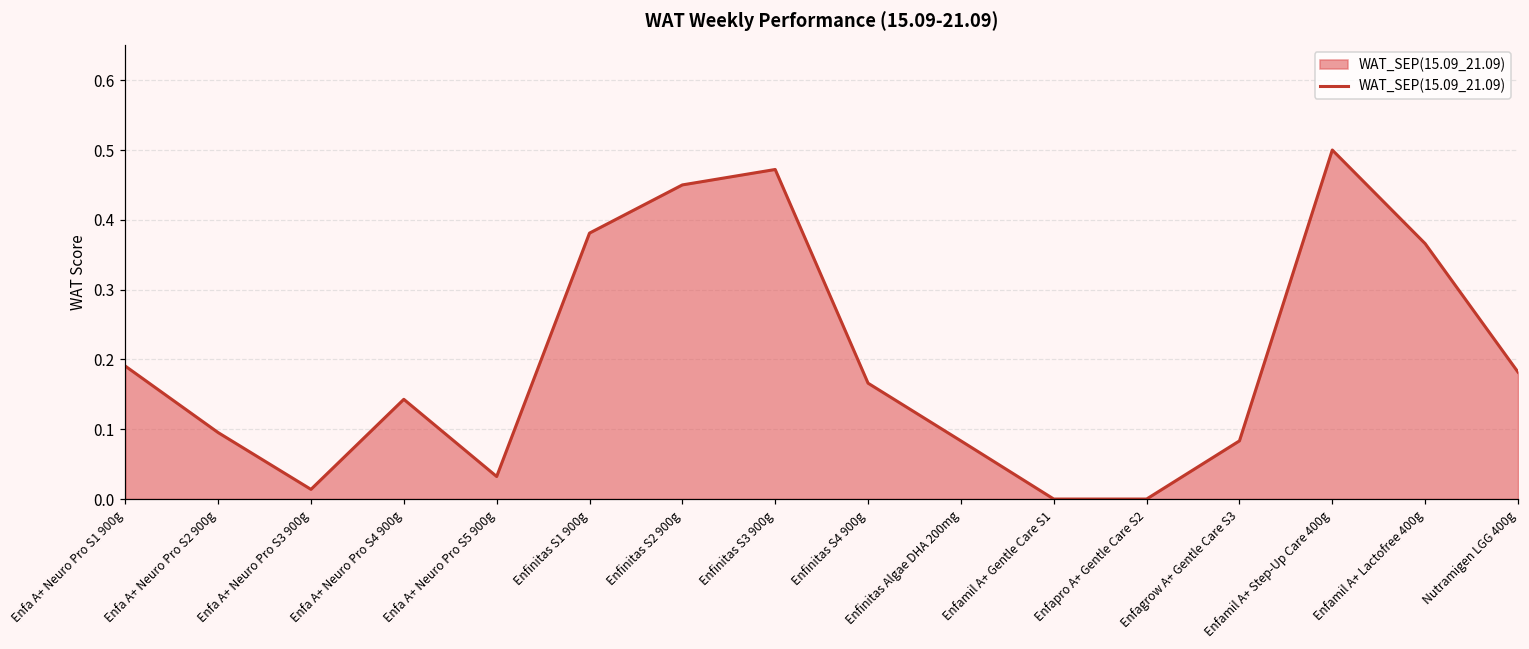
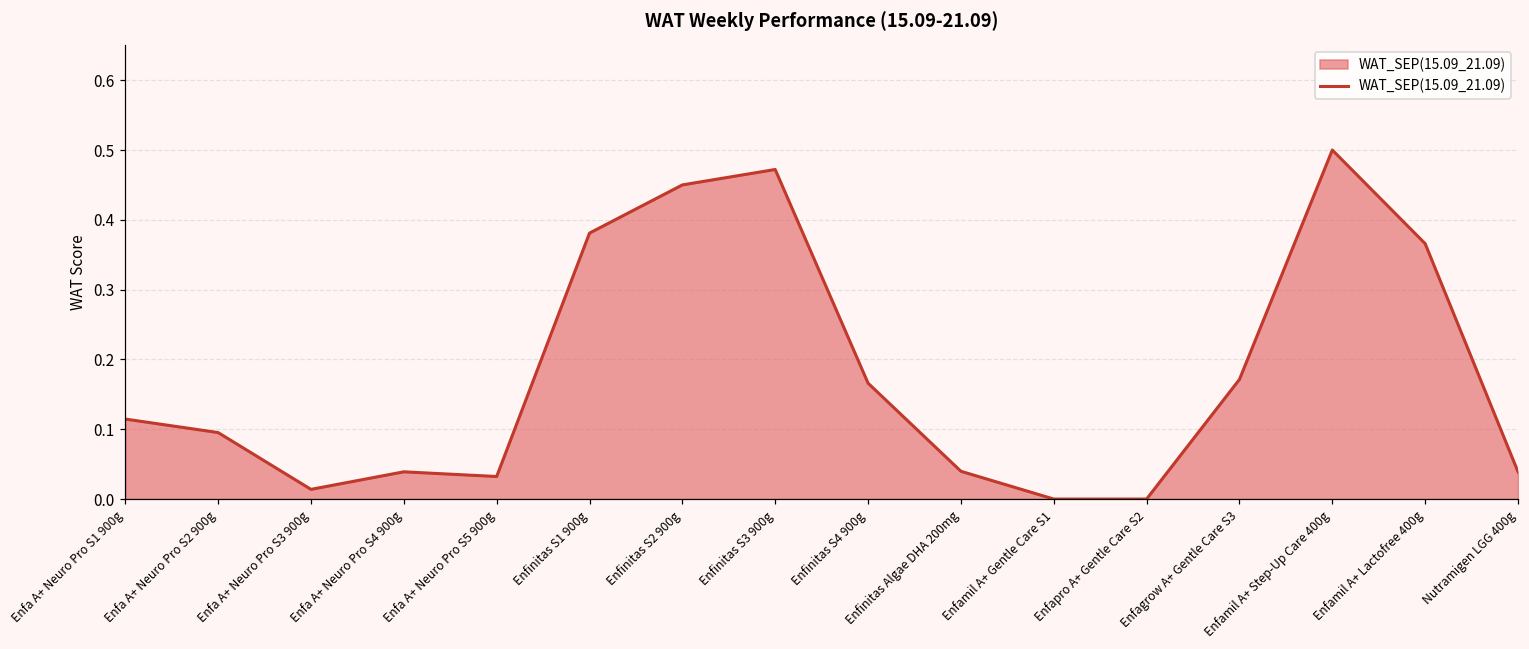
  {
-   "Enfa A+ Neuro Pro S1 900g": 0.19,
+   "Enfa A+ Neuro Pro S1 900g": 0.11,
    "Enfa A+ Neuro Pro S2 900g": 0.10,
    "Enfa A+ Neuro Pro S3 900g": 0.01,
-   "Enfa A+ Neuro Pro S4 900g": 0.14,
+   "Enfa A+ Neuro Pro S4 900g": 0.04,
    "Enfa A+ Neuro Pro S5 900g": 0.03,
    "Enfinitas S1 900g": 0.38,
    "Enfinitas S2 900g": 0.45,
    "Enfinitas S3 900g": 0.47,
    "Enfinitas S4 900g": 0.17,
-   "Enfinitas Algae DHA 200mg": 0.08,
+   "Enfinitas Algae DHA 200mg": 0.04,
    "Enfamil A+ Gentle Care S1": 0.00,
    "Enfapro A+ Gentle Care S2": 0.00,
-   "Enfagrow A+ Gentle Care S3": 0.08,
+   "Enfagrow A+ Gentle Care S3": 0.17,
    "Enfamil A+ Step-Up Care 400g": 0.50,
    "Enfamil A+ Lactofree 400g": 0.37,
-   "Nutramigen LGG 400g": 0.18
+   "Nutramigen LGG 400g": 0.04
  }
